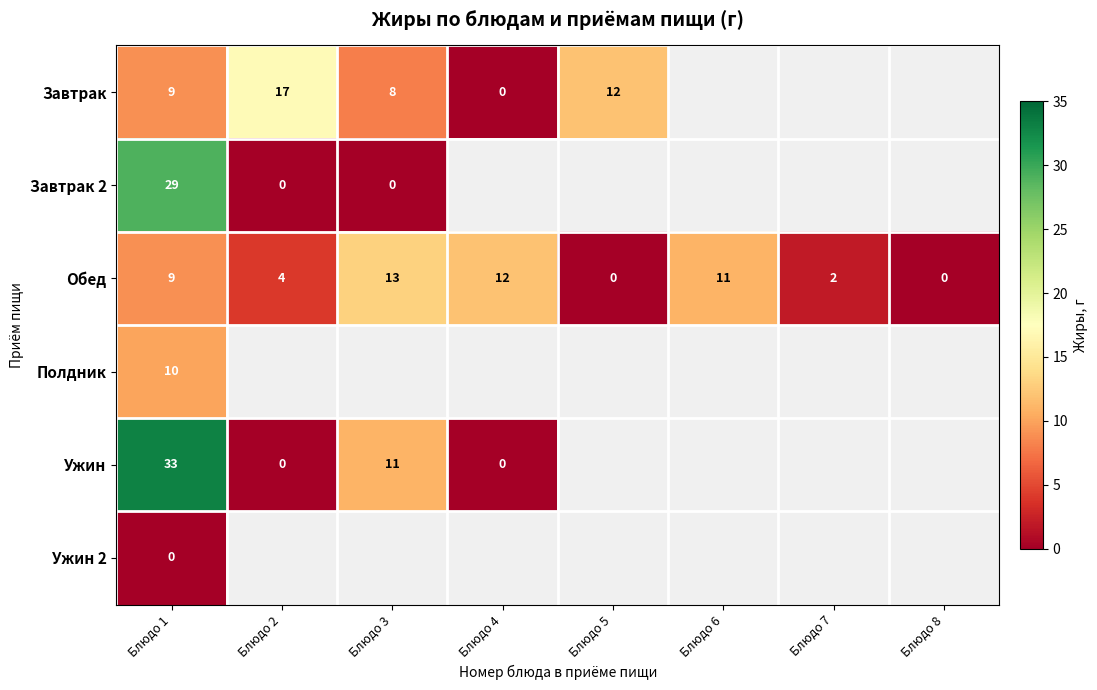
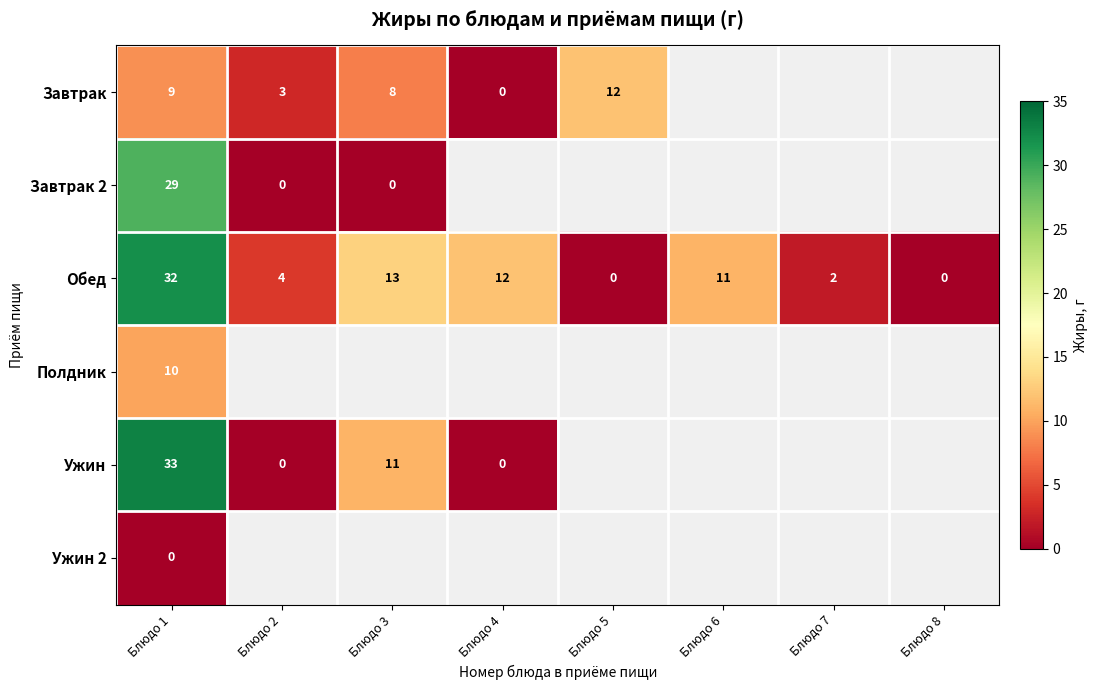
  {
    "Завтрак": {
      "Блюдо 1": 9,
-     "Блюдо 2": 17,
+     "Блюдо 2": 3,
      "Блюдо 3": 8,
      "Блюдо 4": 0,
      "Блюдо 5": 12
    },
    "Завтрак 2": {
      "Блюдо 1": 29,
      "Блюдо 2": 0,
      "Блюдо 3": 0
    },
    "Обед": {
-     "Блюдо 1": 9,
+     "Блюдо 1": 32,
      "Блюдо 2": 4,
      "Блюдо 3": 13,
      "Блюдо 4": 12,
      "Блюдо 5": 0,
      "Блюдо 6": 11,
      "Блюдо 7": 2,
      "Блюдо 8": 0
    },
    "Полдник": {
      "Блюдо 1": 10
    },
    "Ужин": {
      "Блюдо 1": 33,
      "Блюдо 2": 0,
      "Блюдо 3": 11,
      "Блюдо 4": 0
    },
    "Ужин 2": {
      "Блюдо 1": 0
    }
  }
